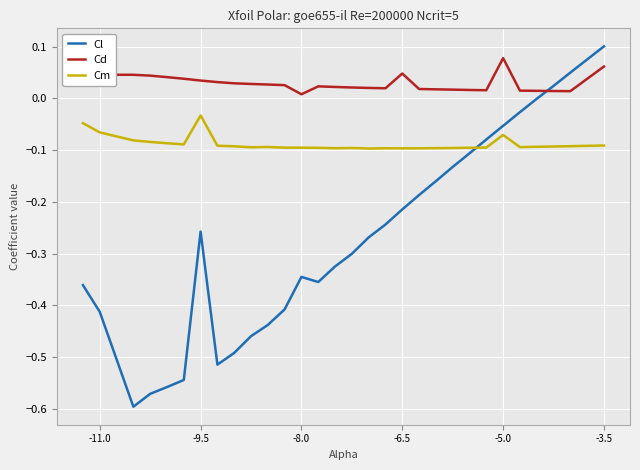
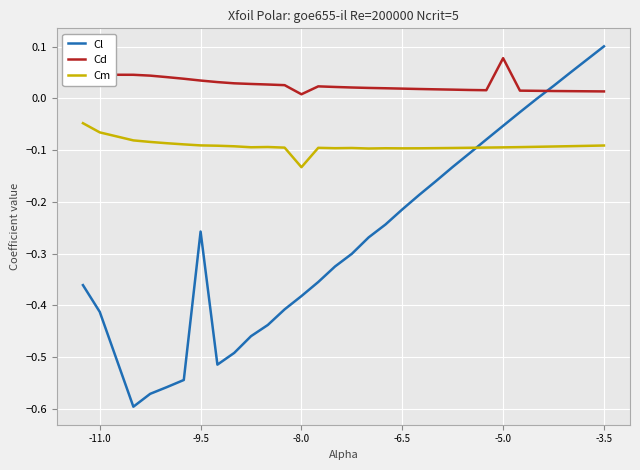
  {
    "Cl": {
      "-11.0": -0.41,
      "-9.5": -0.26,
-     "-8.0": -0.35,
+     "-8.0": -0.38,
      "-6.5": -0.21,
      "-5.0": -0.05,
      "-3.5": 0.10
    },
    "Cd": {
      "-9.5": 0.03,
      "-8.0": 0.01,
-     "-6.5": 0.05,
+     "-6.5": 0.02,
      "-5.0": 0.08,
-     "-3.5": 0.06
+     "-3.5": 0.01
    },
    "Cm": {
      "-11.0": -0.07,
-     "-9.5": -0.03,
-     "-8.0": -0.10,
+     "-9.5": -0.09,
+     "-8.0": -0.13,
      "-6.5": -0.10,
-     "-5.0": -0.07,
+     "-5.0": -0.09,
      "-3.5": -0.09
    }
  }
